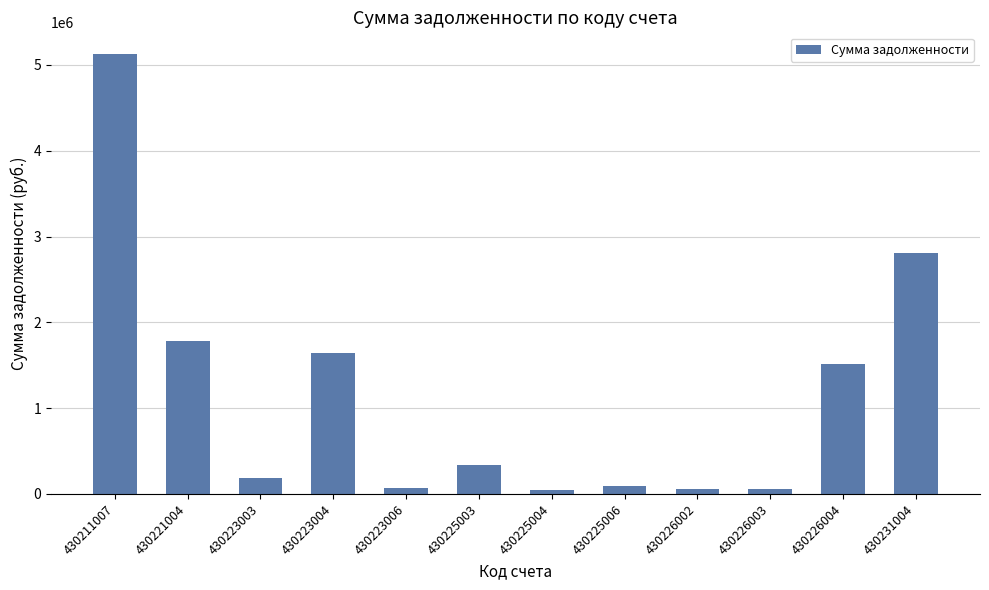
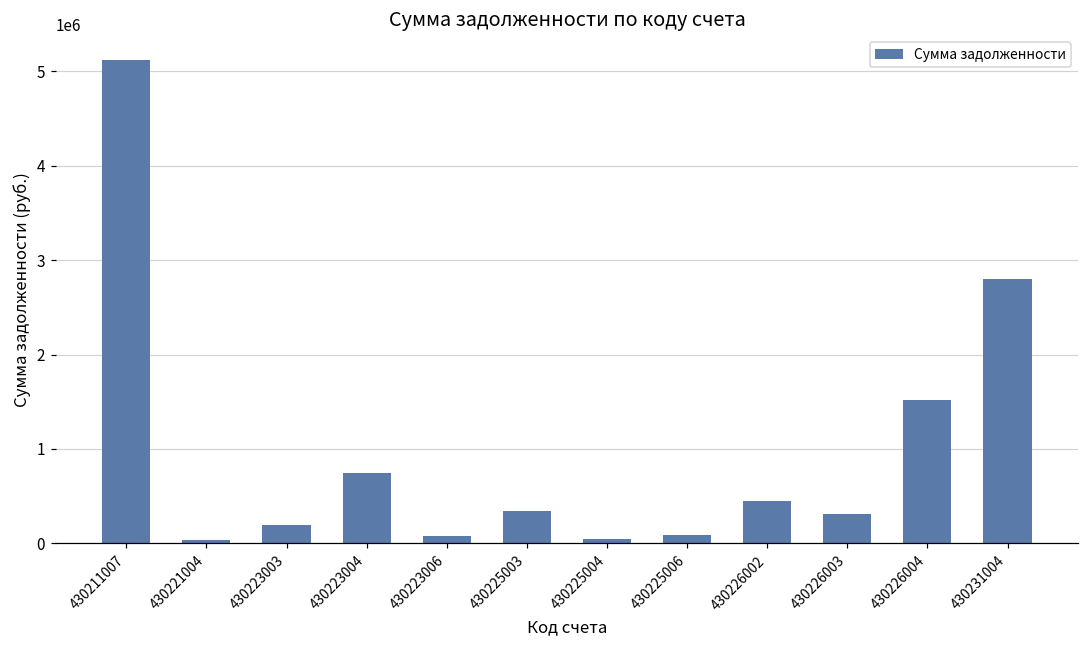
  {
    "430211007": 5100000,
-   "430221004": 1800000,
+   "430221004": 0,
    "430223003": 200000,
-   "430223004": 1600000,
+   "430223004": 700000,
    "430223006": 100000,
    "430225003": 300000,
    "430225004": 100000,
    "430225006": 100000,
-   "430226002": 100000,
-   "430226003": 100000,
+   "430226002": 400000,
+   "430226003": 300000,
    "430226004": 1500000,
    "430231004": 2800000
  }
